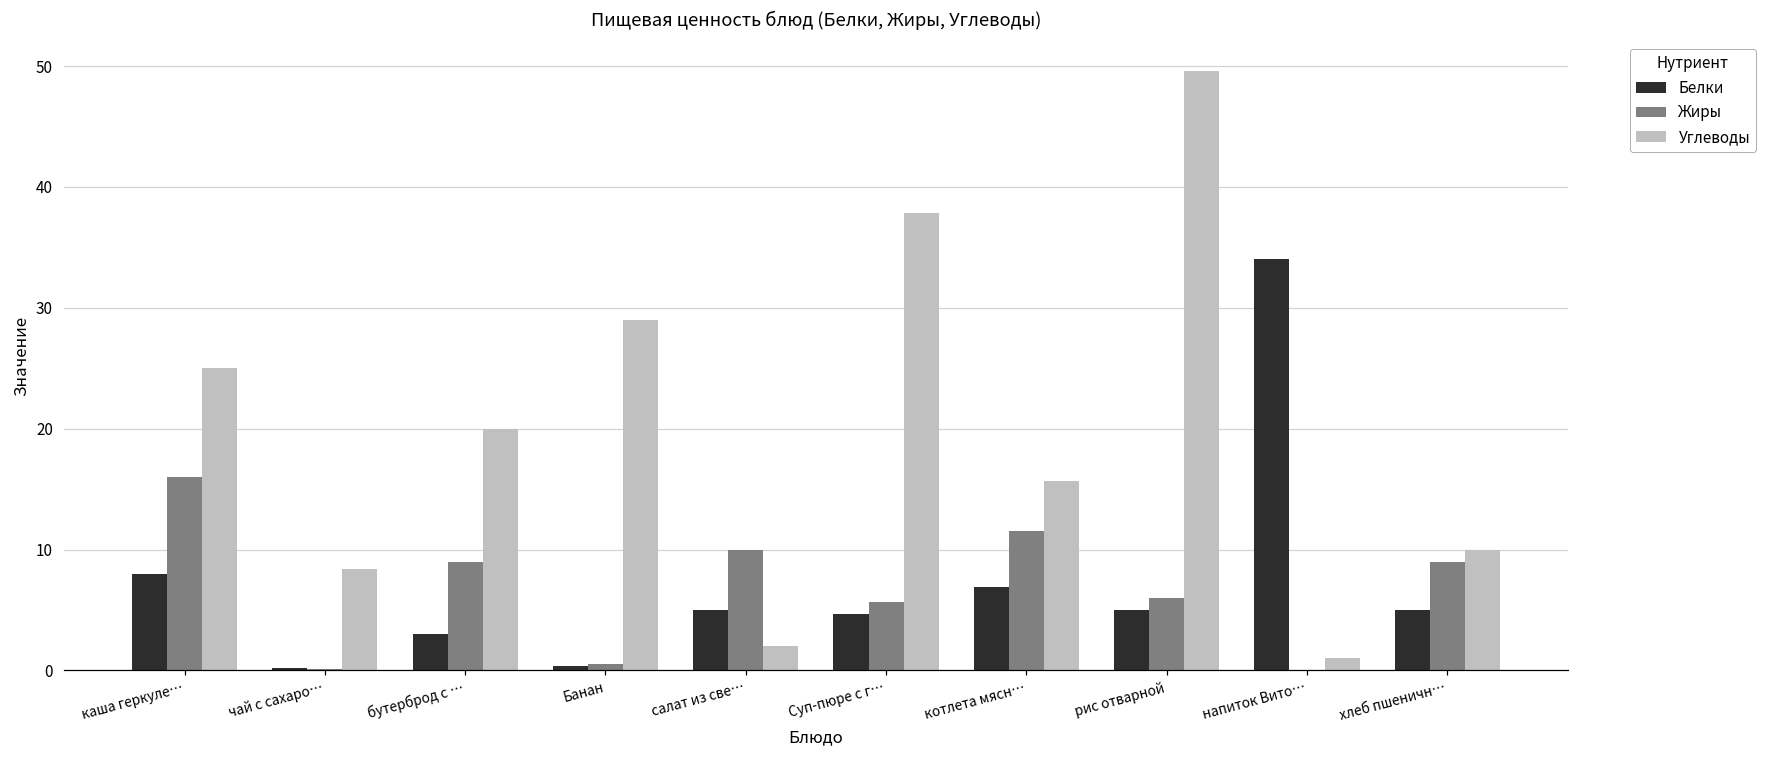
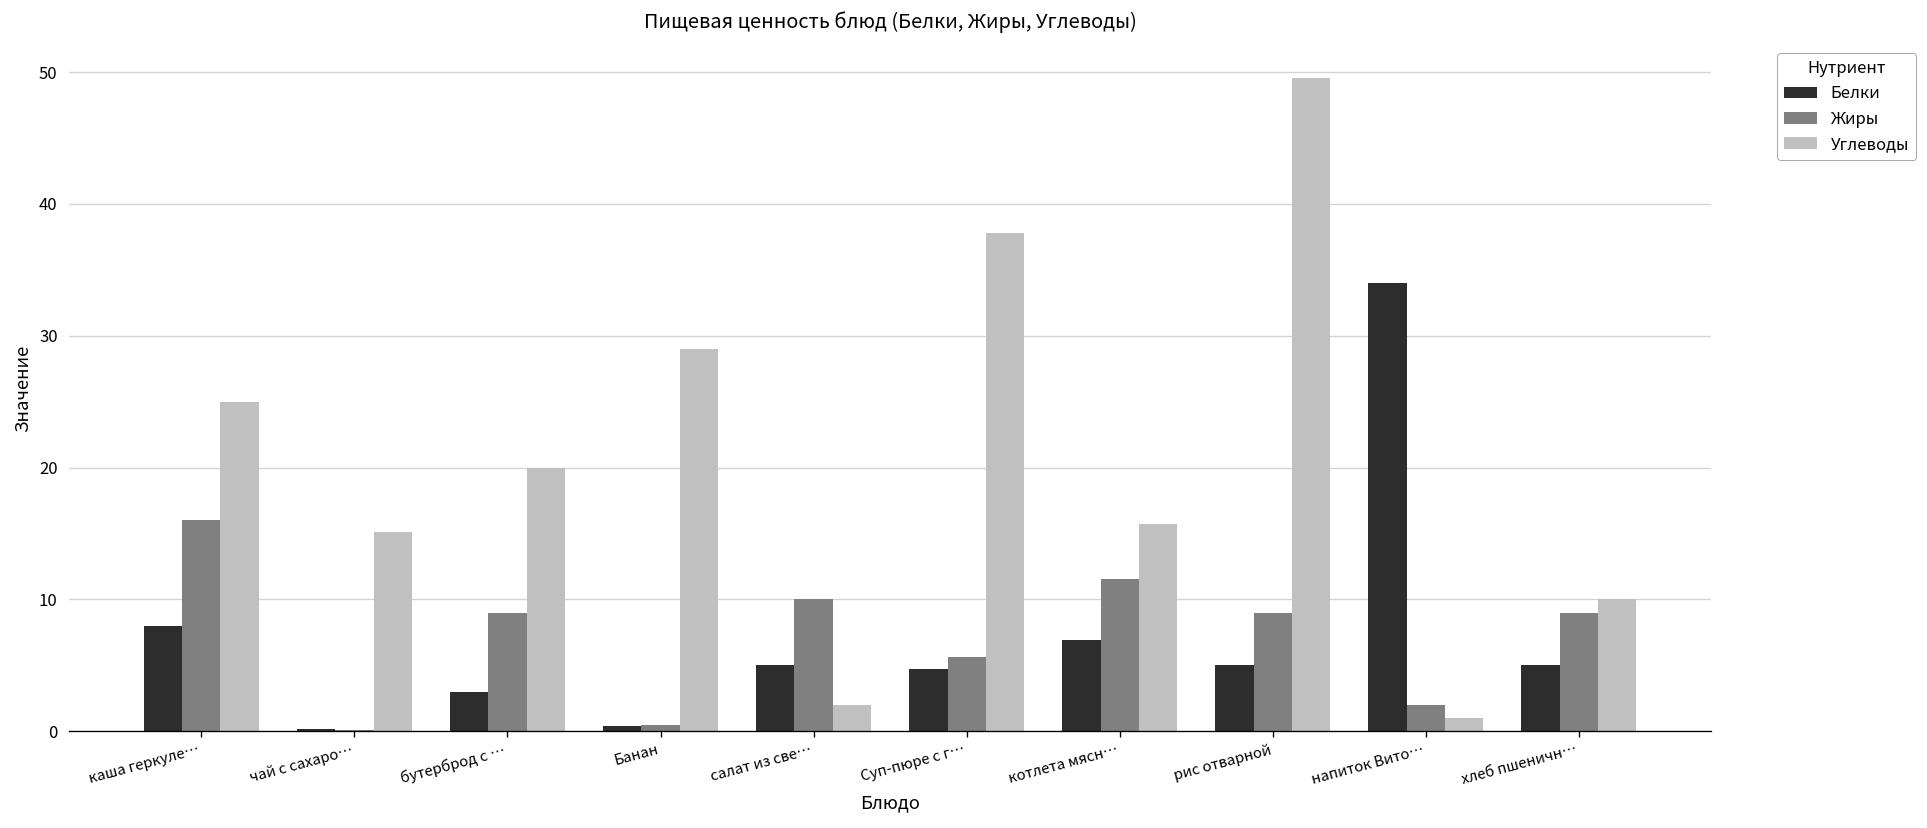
  {
    "Белки": {
      "каша геркуле…": 8.0,
      "бутерброд с …": 3.0,
      "Банан": 0.4,
      "салат из све…": 5.0,
      "Суп-пюре с г…": 4.7,
      "котлета мясн…": 6.9,
      "рис отварной": 5.0,
      "напиток Вито…": 34.0,
      "хлеб пшеничн…": 5.0
    },
    "Жиры": {
      "каша геркуле…": 16,
      "бутерброд с …": 9,
      "Банан": 0.5,
      "салат из све…": 10,
      "Суп-пюре с г…": 5.7,
      "котлета мясн…": 11.6,
-     "рис отварной": 6,
-     "напиток Вито…": 0,
+     "рис отварной": 9,
+     "напиток Вито…": 2,
      "хлеб пшеничн…": 9
    },
    "Углеводы": {
      "каша геркуле…": 25.0,
-     "чай с сахаро…": 8.4,
+     "чай с сахаро…": 15.1,
      "бутерброд с …": 20.0,
      "Банан": 29.0,
      "салат из све…": 2.0,
      "Суп-пюре с г…": 37.8,
      "котлета мясн…": 15.7,
      "рис отварной": 49.6,
      "напиток Вито…": 1.0,
      "хлеб пшеничн…": 10.0
    }
  }
